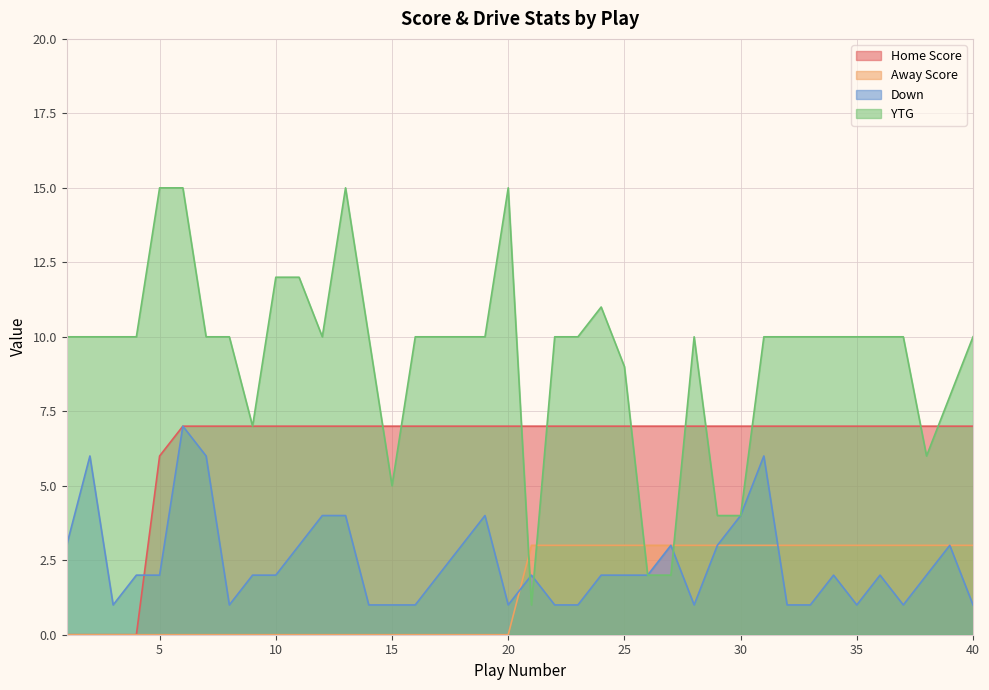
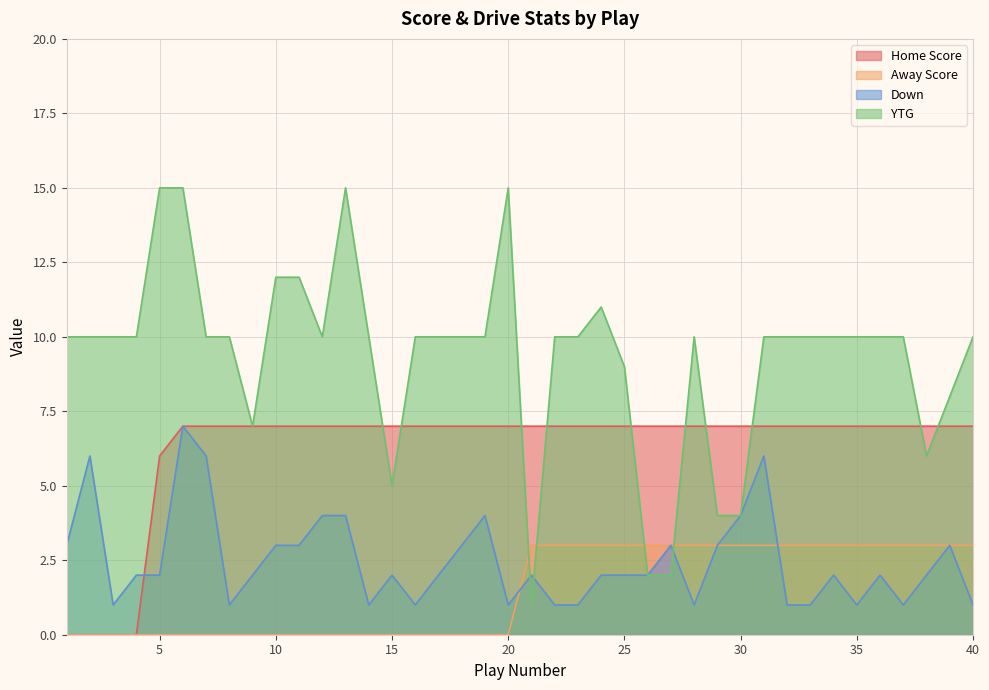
  {
    "Down": {
      "5": 2,
-     "10": 2,
-     "15": 1,
+     "10": 3,
+     "15": 2,
      "20": 1,
      "25": 2,
      "35": 1,
      "40": 1
    },
    "YTG": {
      "5": 15,
      "10": 12,
      "15": 5,
      "20": 15,
      "25": 9,
      "35": 10,
      "40": 10
    }
  }
